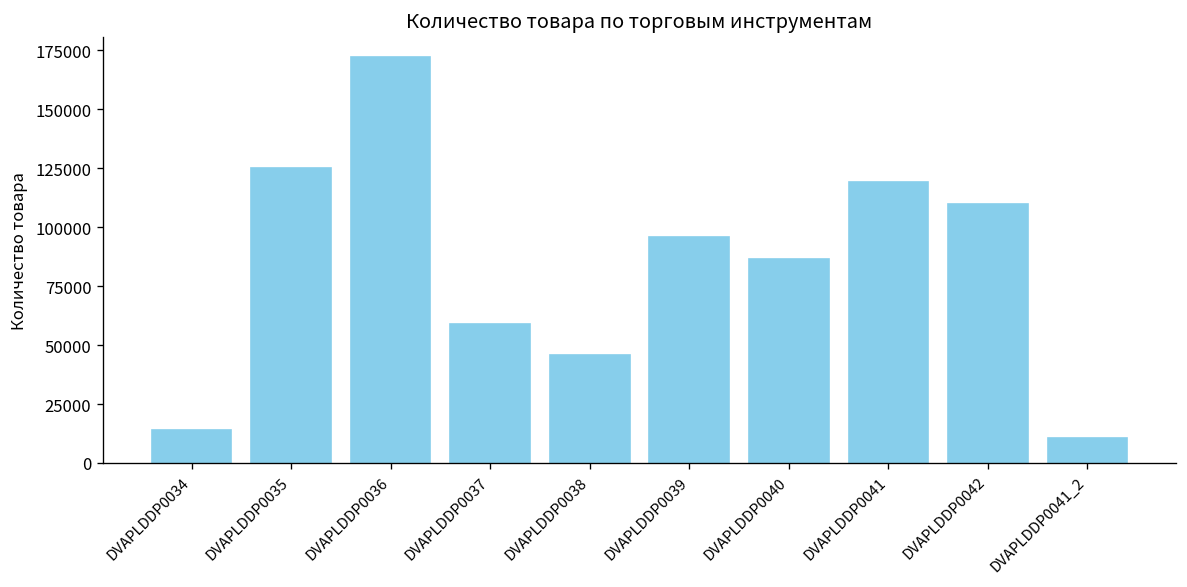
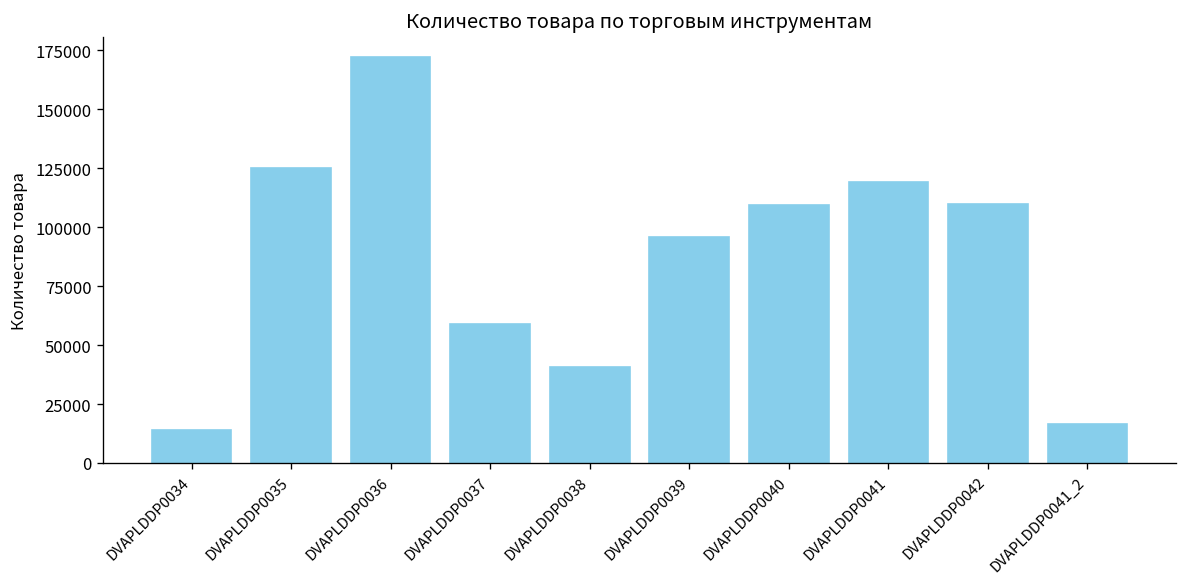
  {
    "DVAPLDDP0034": 14000,
    "DVAPLDDP0035": 125000,
    "DVAPLDDP0036": 172000,
    "DVAPLDDP0037": 59000,
-   "DVAPLDDP0038": 46000,
+   "DVAPLDDP0038": 41000,
    "DVAPLDDP0039": 96000,
-   "DVAPLDDP0040": 86000,
+   "DVAPLDDP0040": 109000,
    "DVAPLDDP0041": 119000,
    "DVAPLDDP0042": 110000,
-   "DVAPLDDP0041_2": 10000
+   "DVAPLDDP0041_2": 17000
  }
